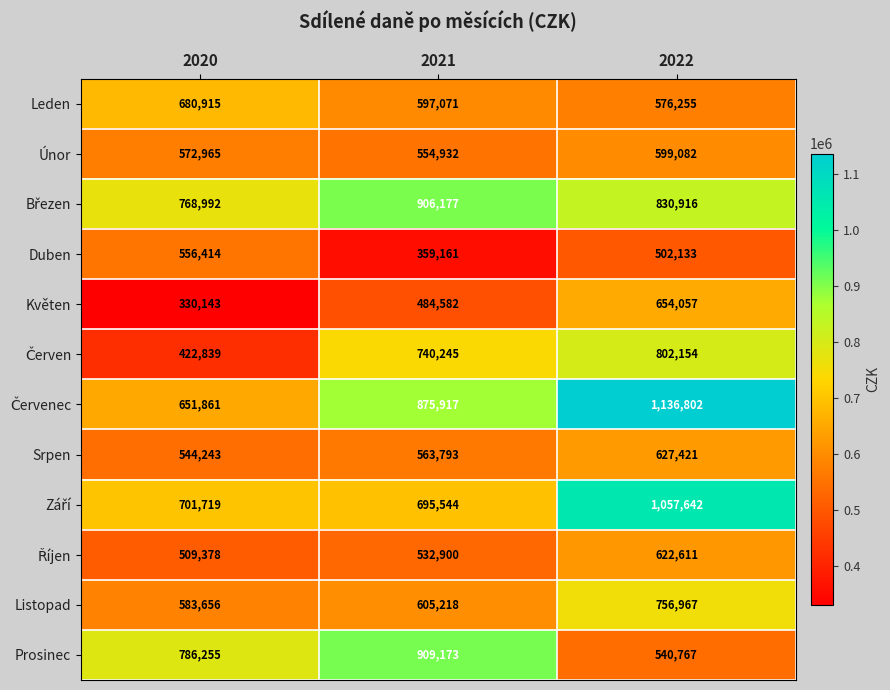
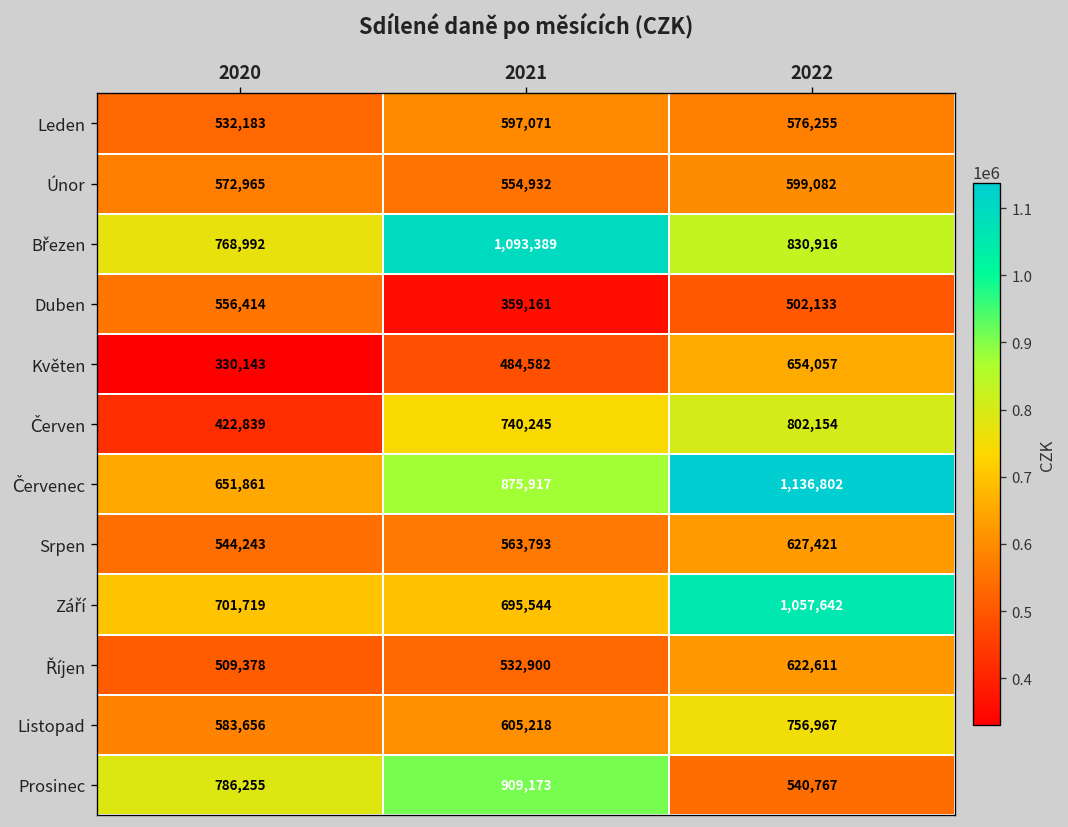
  {
    "Leden": {
-     "2020": "680,915",
+     "2020": "532,183",
      "2021": "597,071",
      "2022": "576,255"
    },
    "Únor": {
      "2020": "572,965",
      "2021": "554,932",
      "2022": "599,082"
    },
    "Březen": {
      "2020": "768,992",
-     "2021": "906,177",
+     "2021": "1,093,389",
      "2022": "830,916"
    },
    "Duben": {
      "2020": "556,414",
      "2021": "359,161",
      "2022": "502,133"
    },
    "Květen": {
      "2020": "330,143",
      "2021": "484,582",
      "2022": "654,057"
    },
    "Červen": {
      "2020": "422,839",
      "2021": "740,245",
      "2022": "802,154"
    },
    "Červenec": {
      "2020": "651,861",
      "2021": "875,917",
      "2022": "1,136,802"
    },
    "Srpen": {
      "2020": "544,243",
      "2021": "563,793",
      "2022": "627,421"
    },
    "Září": {
      "2020": "701,719",
      "2021": "695,544",
      "2022": "1,057,642"
    },
    "Říjen": {
      "2020": "509,378",
      "2021": "532,900",
      "2022": "622,611"
    },
    "Listopad": {
      "2020": "583,656",
      "2021": "605,218",
      "2022": "756,967"
    },
    "Prosinec": {
      "2020": "786,255",
      "2021": "909,173",
      "2022": "540,767"
    }
  }
